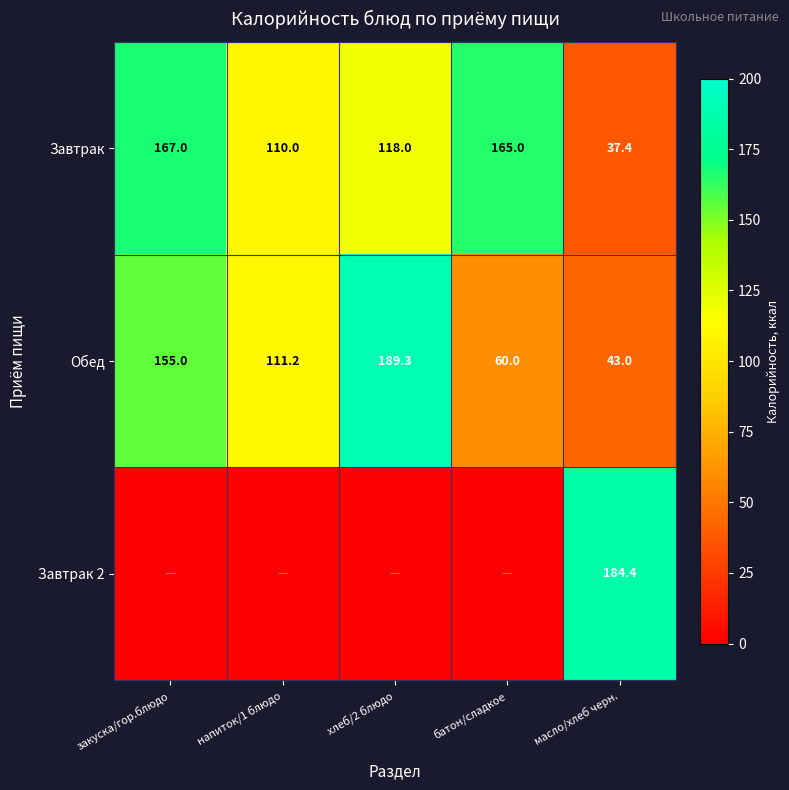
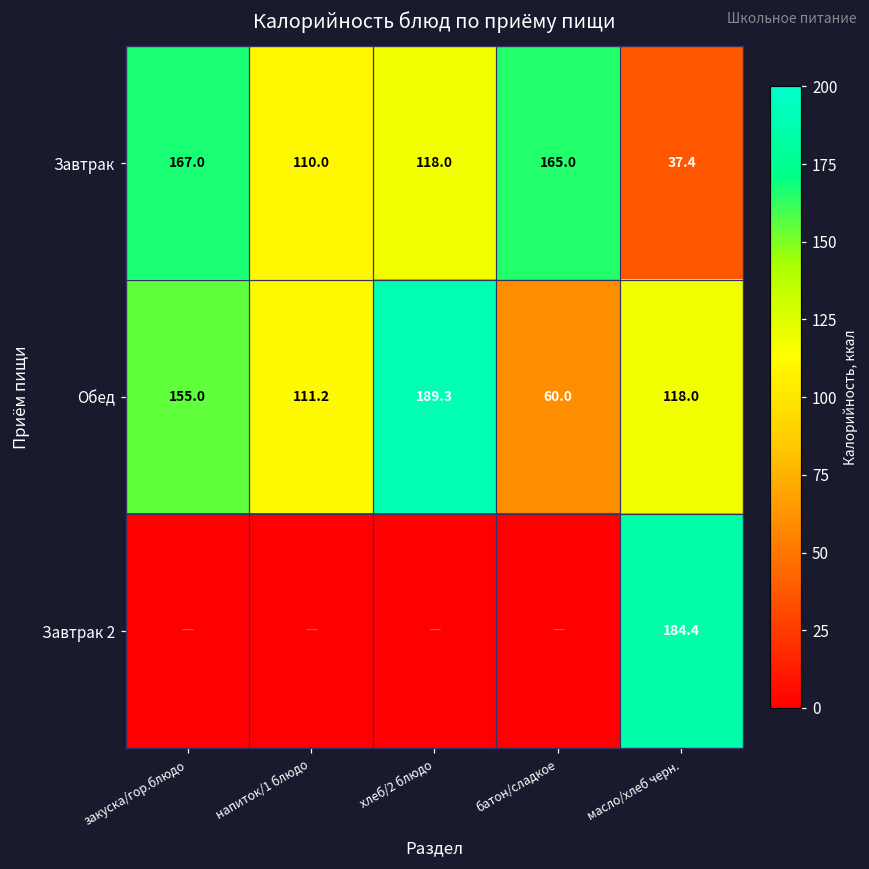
  {
    "Завтрак": {
      "закуска/гор.блюдо": 167.0,
      "напиток/1 блюдо": 110.0,
      "хлеб/2 блюдо": 118.0,
      "батон/сладкое": 165.0,
      "масло/хлеб черн.": 37.4
    },
    "Обед": {
      "закуска/гор.блюдо": 155.0,
      "напиток/1 блюдо": 111.2,
      "хлеб/2 блюдо": 189.3,
      "батон/сладкое": 60.0,
-     "масло/хлеб черн.": 43.0
+     "масло/хлеб черн.": 118.0
    },
    "Завтрак 2": {
      "масло/хлеб черн.": 184.4
    }
  }
